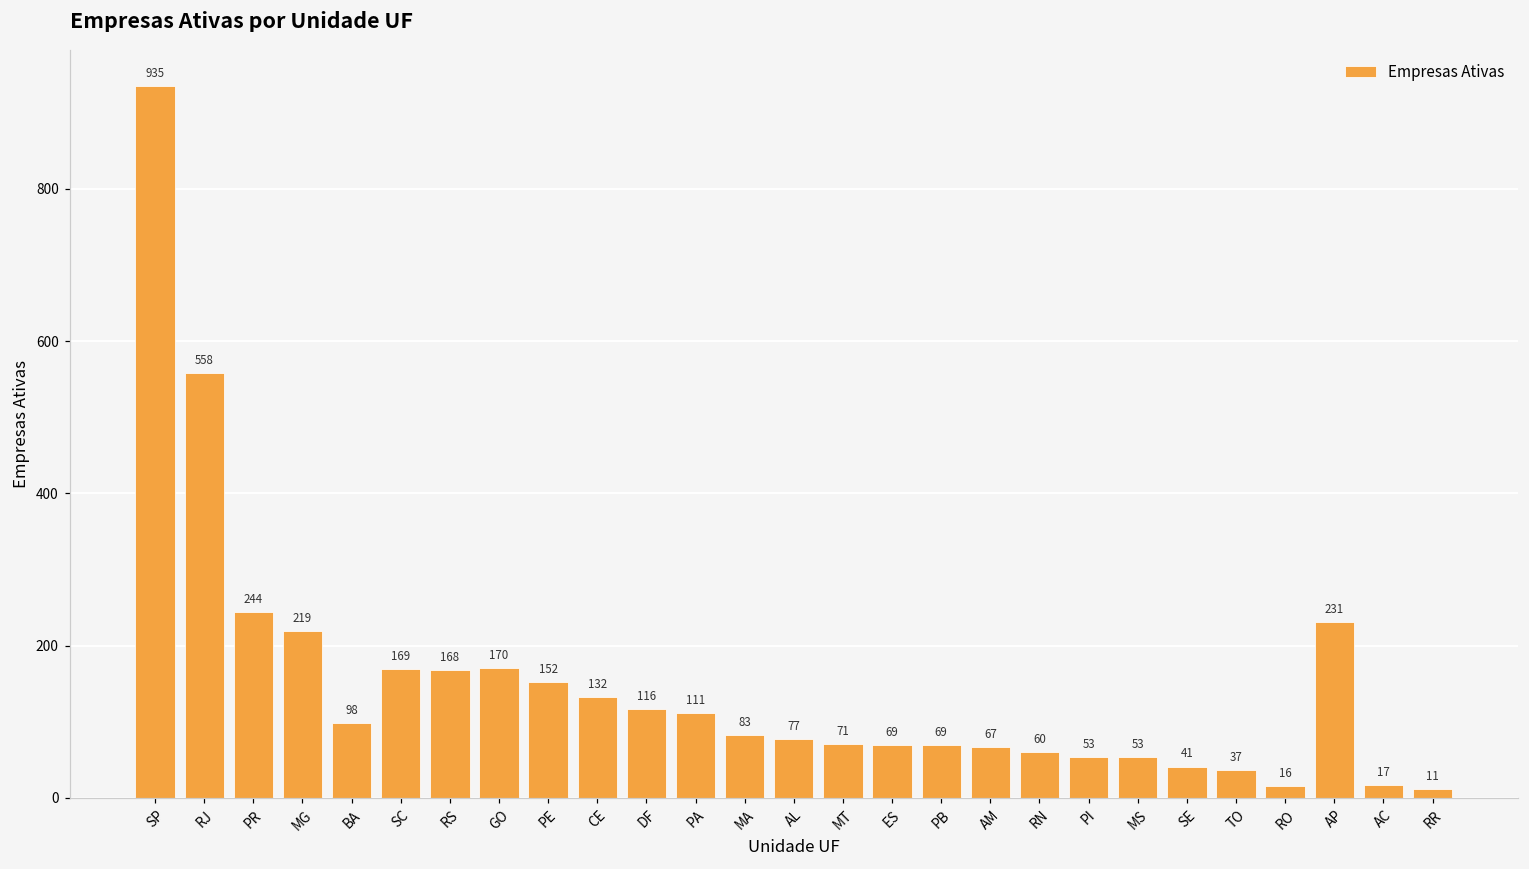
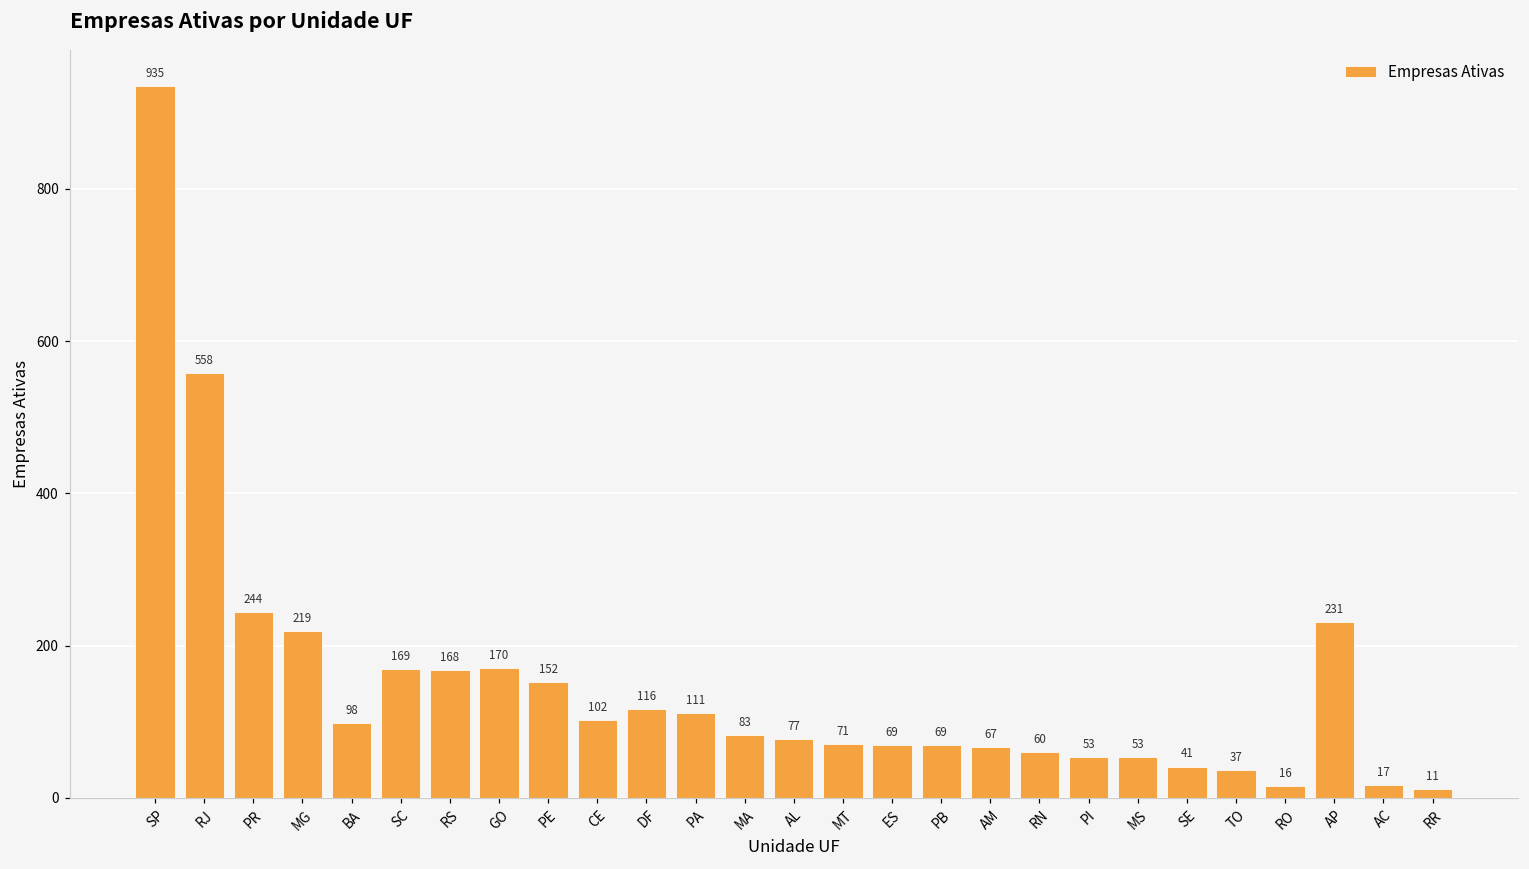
  {
    "SP": 935,
    "RJ": 558,
    "PR": 244,
    "MG": 219,
    "BA": 98,
    "SC": 169,
    "RS": 168,
    "GO": 170,
    "PE": 152,
-   "CE": 132,
+   "CE": 102,
    "DF": 116,
    "PA": 111,
    "MA": 83,
    "AL": 77,
    "MT": 71,
    "ES": 69,
    "PB": 69,
    "AM": 67,
    "RN": 60,
    "PI": 53,
    "MS": 53,
    "SE": 41,
    "TO": 37,
    "RO": 16,
    "AP": 231,
    "AC": 17,
    "RR": 11
  }
